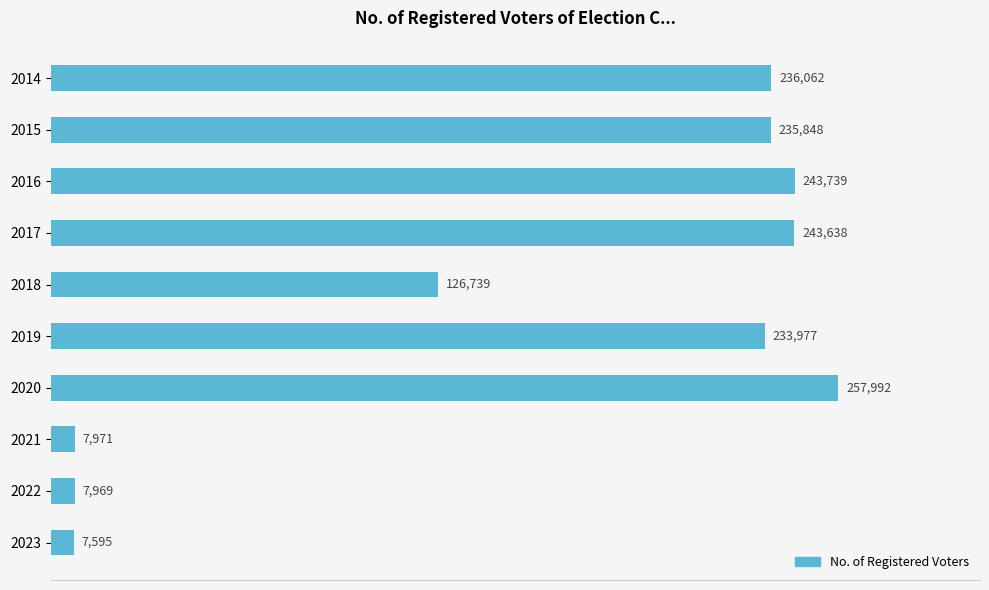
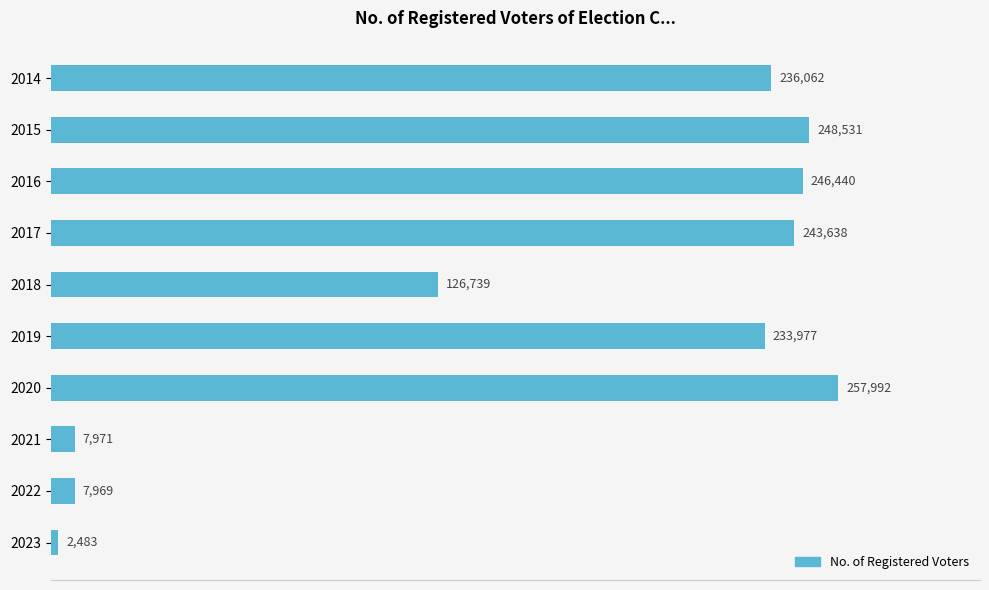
  {
    "2014": "236,062",
-   "2015": "235,848",
-   "2016": "243,739",
+   "2015": "248,531",
+   "2016": "246,440",
    "2017": "243,638",
    "2018": "126,739",
    "2019": "233,977",
    "2020": "257,992",
    "2021": "7,971",
    "2022": "7,969",
-   "2023": "7,595"
+   "2023": "2,483"
  }
